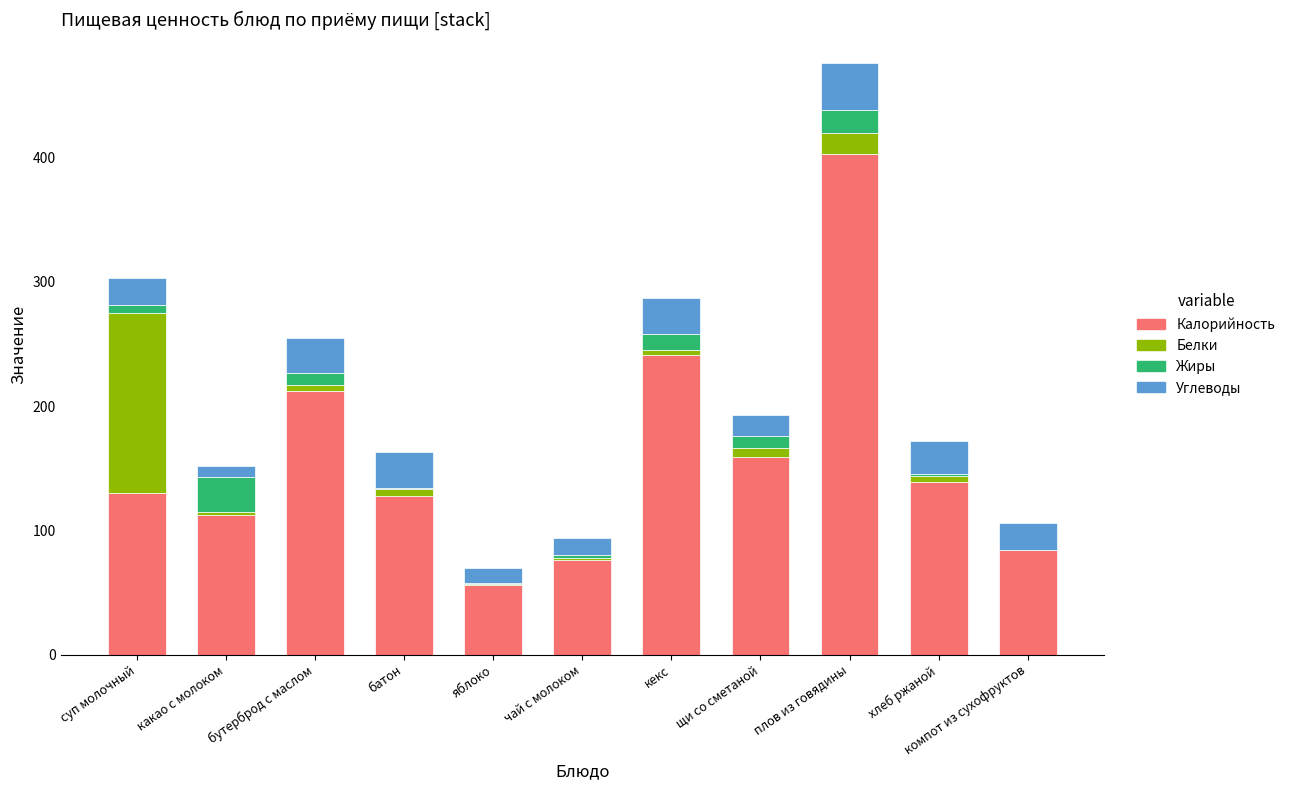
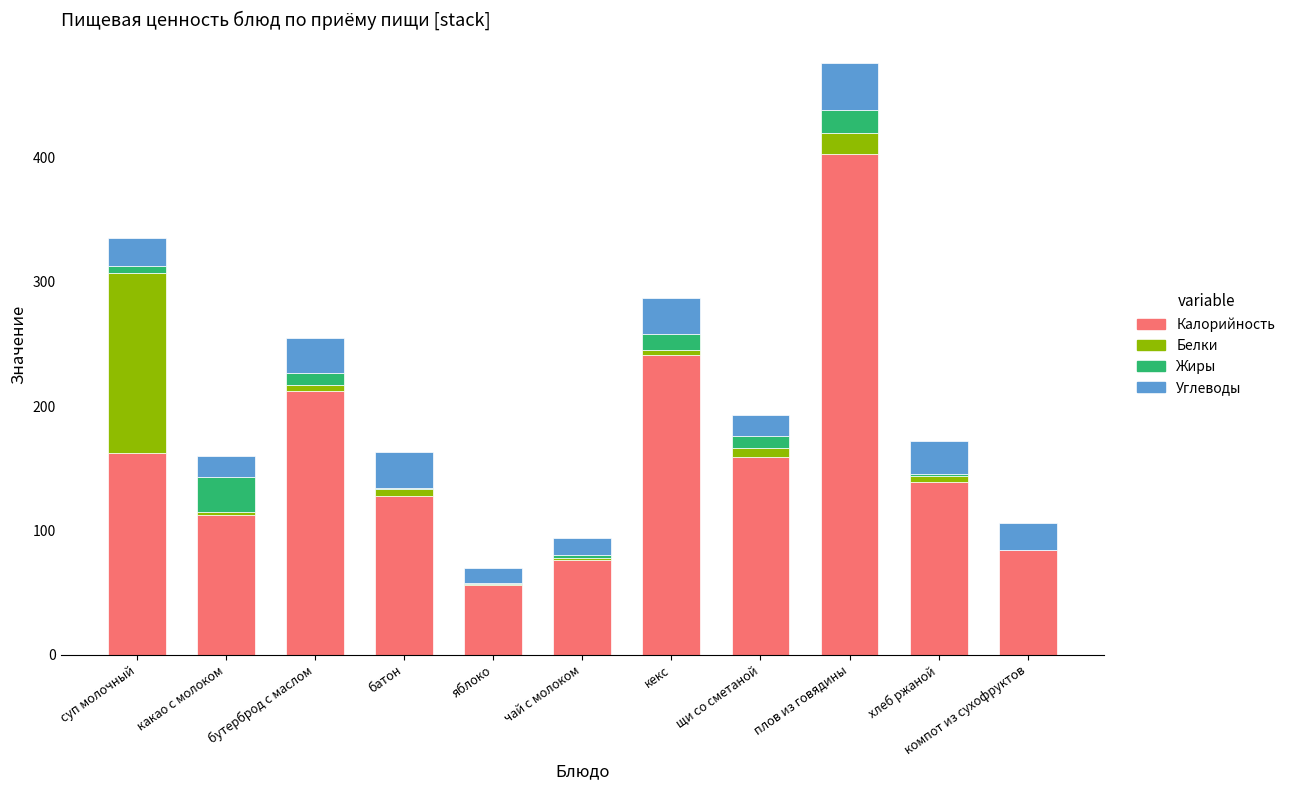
  {
    "Калорийность": {
-     "суп молочный": 130,
+     "суп молочный": 162,
      "какао с молоком": 112,
      "бутерброд с маслом": 212,
      "батон": 128,
      "яблоко": 56,
      "чай с молоком": 76,
      "кекс": 241,
      "щи со сметаной": 159,
      "плов из говядины": 403,
      "хлеб ржаной": 139,
      "компот из сухофруктов": 84
    },
    "Белки": {
      "суп молочный": 145,
      "какао с молоком": 3,
      "бутерброд с маслом": 5,
      "батон": 5,
      "кекс": 4,
      "щи со сметаной": 7,
      "плов из говядины": 17,
      "хлеб ржаной": 5,
      "компот из сухофруктов": 0
    },
    "Жиры": {
      "суп молочный": 6,
      "какао с молоком": 28,
      "бутерброд с маслом": 10,
      "кекс": 13,
      "щи со сметаной": 10,
      "плов из говядины": 18,
      "компот из сухофруктов": 0
    },
    "Углеводы": {
      "суп молочный": 22,
-     "какао с молоком": 9,
+     "какао с молоком": 17,
      "бутерброд с маслом": 28,
      "батон": 29,
      "яблоко": 12,
      "чай с молоком": 14,
      "кекс": 29,
      "щи со сметаной": 17,
      "плов из говядины": 38,
      "хлеб ржаной": 27,
      "компот из сухофруктов": 22
    }
  }
